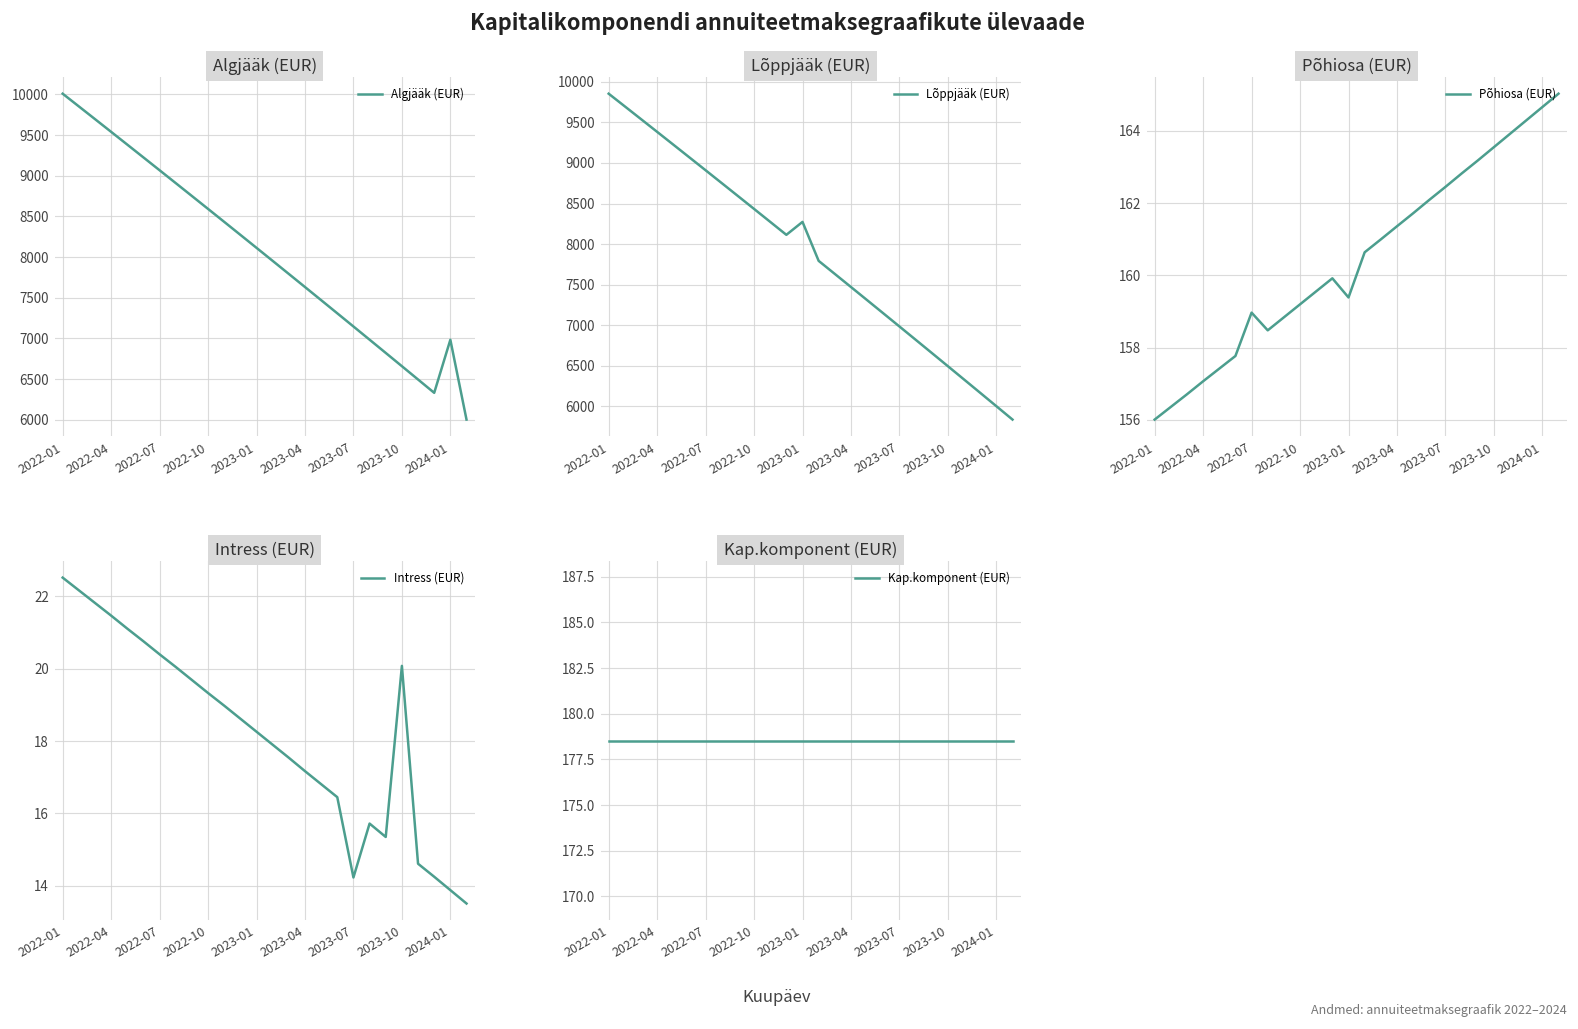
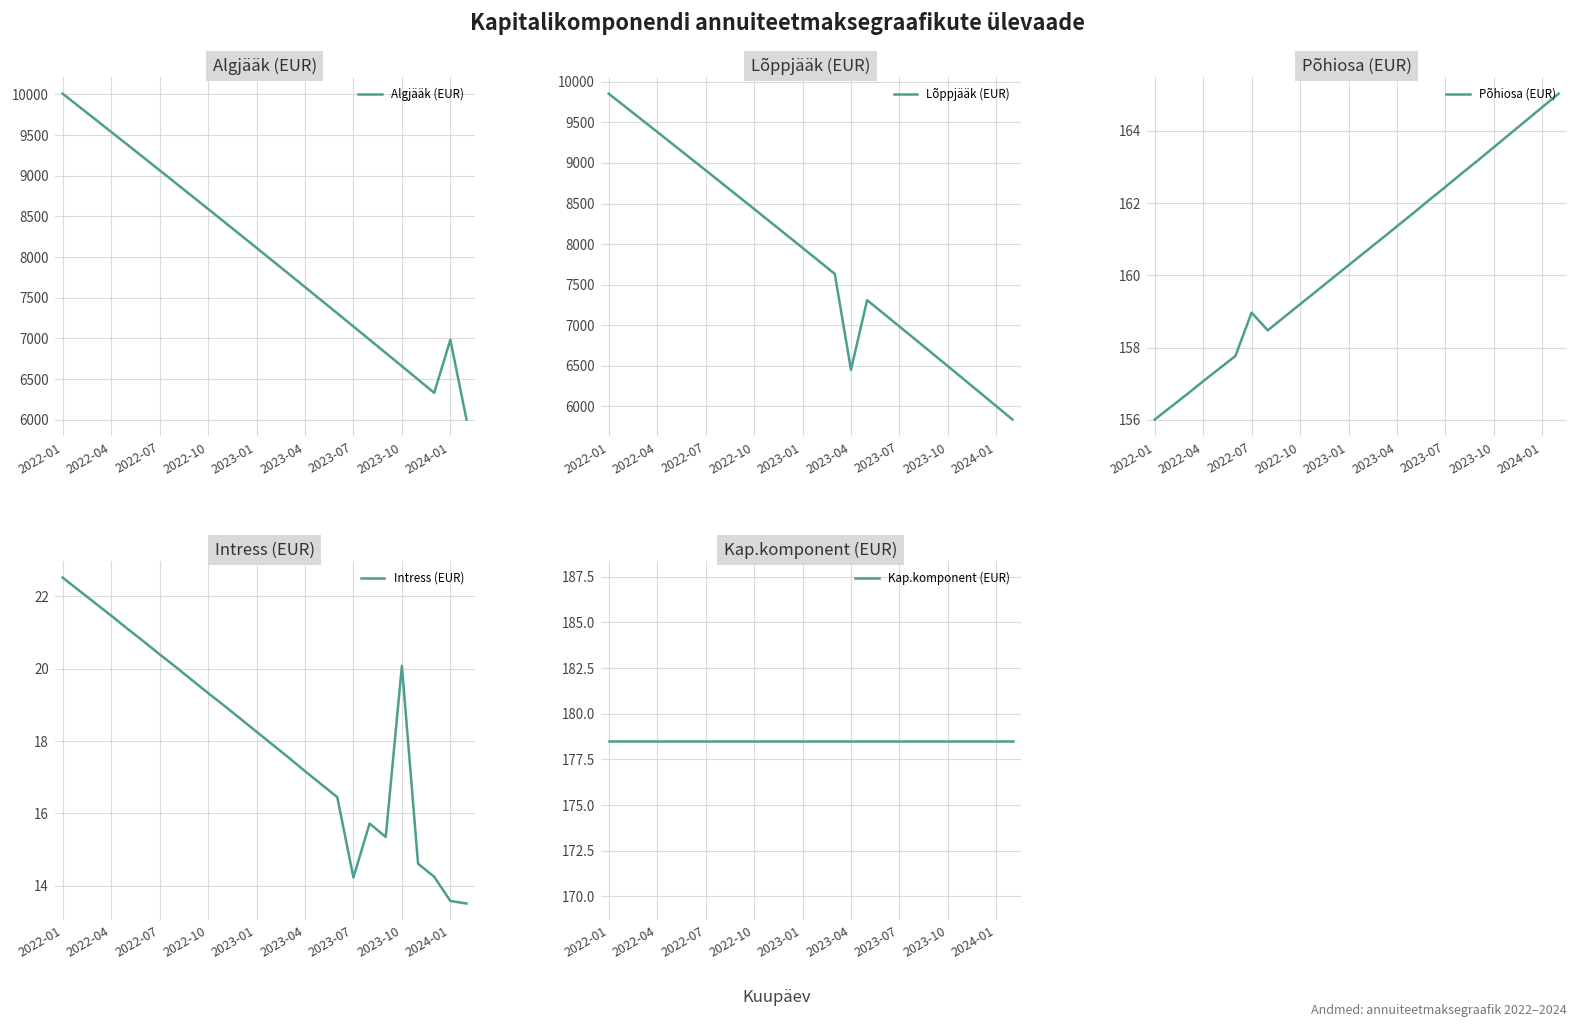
  {
    "Algjääk (EUR)": {
      "2022-01": 10000,
      "2022-04": 9500,
      "2022-07": 9100,
      "2022-10": 8600,
      "2023-01": 8100,
      "2023-04": 7600,
      "2023-07": 7100,
      "2023-10": 6700,
      "2024-01": 7000
    },
    "Lõppjääk (EUR)": {
      "2022-01": 9900,
      "2022-04": 9400,
      "2022-07": 8900,
      "2022-10": 8400,
-     "2023-01": 8300,
-     "2023-04": 7500,
+     "2023-01": 8000,
+     "2023-04": 6500,
      "2023-07": 7000,
      "2023-10": 6500,
      "2024-01": 6000
    },
    "Põhiosa (EUR)": {
      "2022-01": 156.0,
      "2022-04": 157.1,
      "2022-07": 159.0,
      "2022-10": 159.2,
-     "2023-01": 159.4,
+     "2023-01": 160.3,
      "2023-04": 161.4,
      "2023-07": 162.5,
      "2023-10": 163.6,
      "2024-01": 164.7
    },
    "Intress (EUR)": {
      "2022-01": 22.5,
      "2022-04": 21.5,
      "2022-07": 20.4,
      "2022-10": 19.3,
      "2023-01": 18.3,
      "2023-04": 17.2,
      "2023-07": 14.2,
      "2023-10": 20.1,
-     "2024-01": 13.9
+     "2024-01": 13.6
    },
    "Kap.komponent (EUR)": {
      "2022-01": 178.5,
      "2022-04": 178.5,
      "2022-07": 178.5,
      "2022-10": 178.5,
      "2023-01": 178.5,
      "2023-04": 178.5,
      "2023-07": 178.5,
      "2023-10": 178.5,
      "2024-01": 178.5
    }
  }
